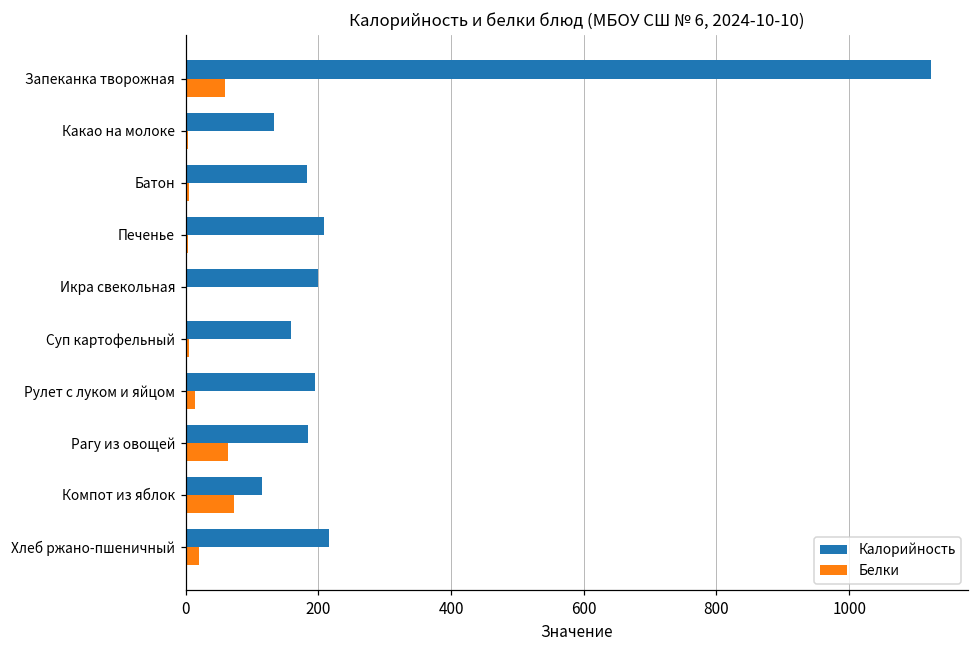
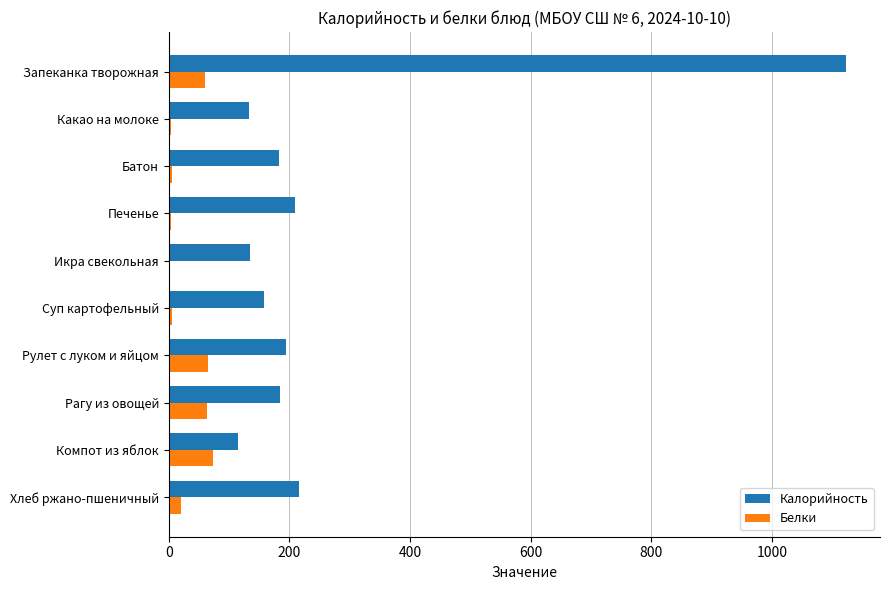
  {
    "Калорийность": {
      "Запеканка творожная": 1120,
      "Какао на молоке": 130,
      "Батон": 180,
      "Печенье": 210,
-     "Икра свекольная": 200,
+     "Икра свекольная": 130,
      "Суп картофельный": 160,
      "Рулет с луком и яйцом": 190,
      "Рагу из овощей": 180,
      "Компот из яблок": 110,
      "Хлеб ржано-пшеничный": 220
    },
    "Белки": {
      "Запеканка творожная": 60,
      "Батон": 10,
      "Суп картофельный": 10,
-     "Рулет с луком и яйцом": 10,
+     "Рулет с луком и яйцом": 60,
      "Рагу из овощей": 60,
      "Компот из яблок": 70,
      "Хлеб ржано-пшеничный": 20
    }
  }
